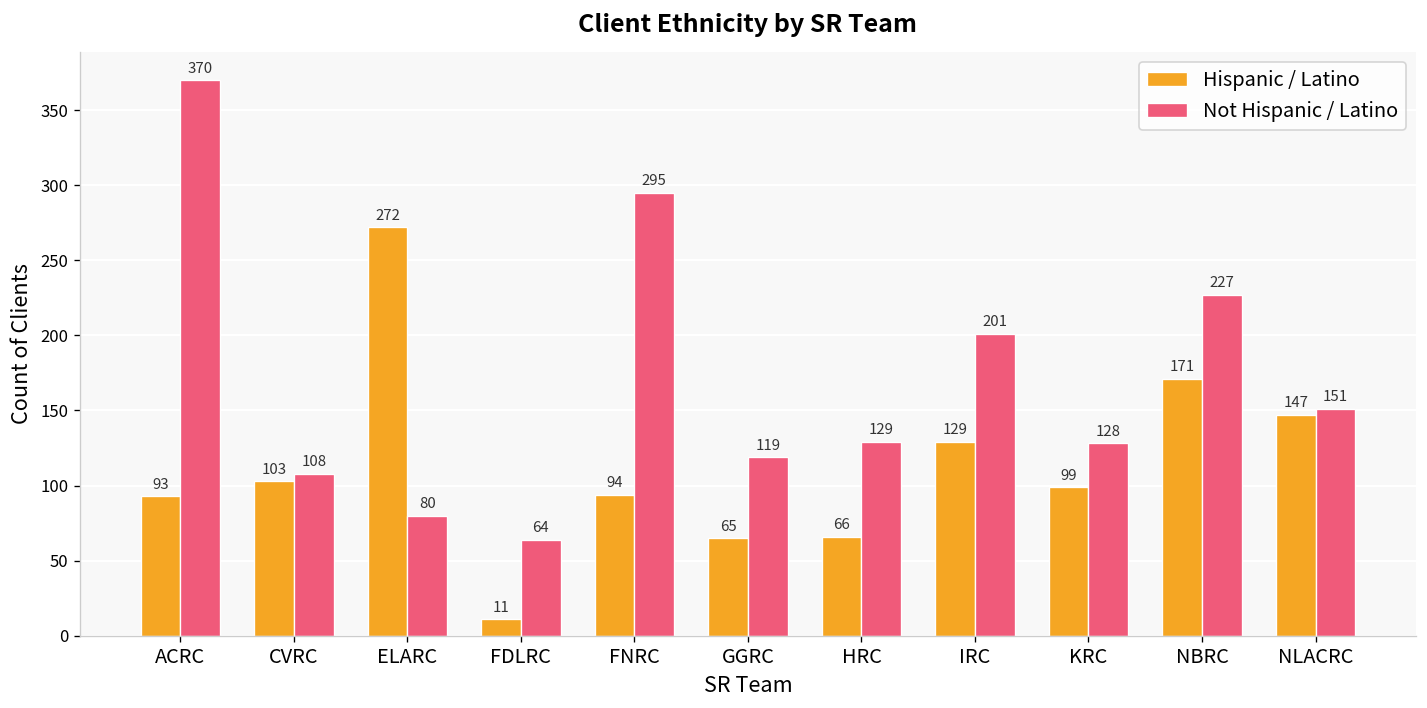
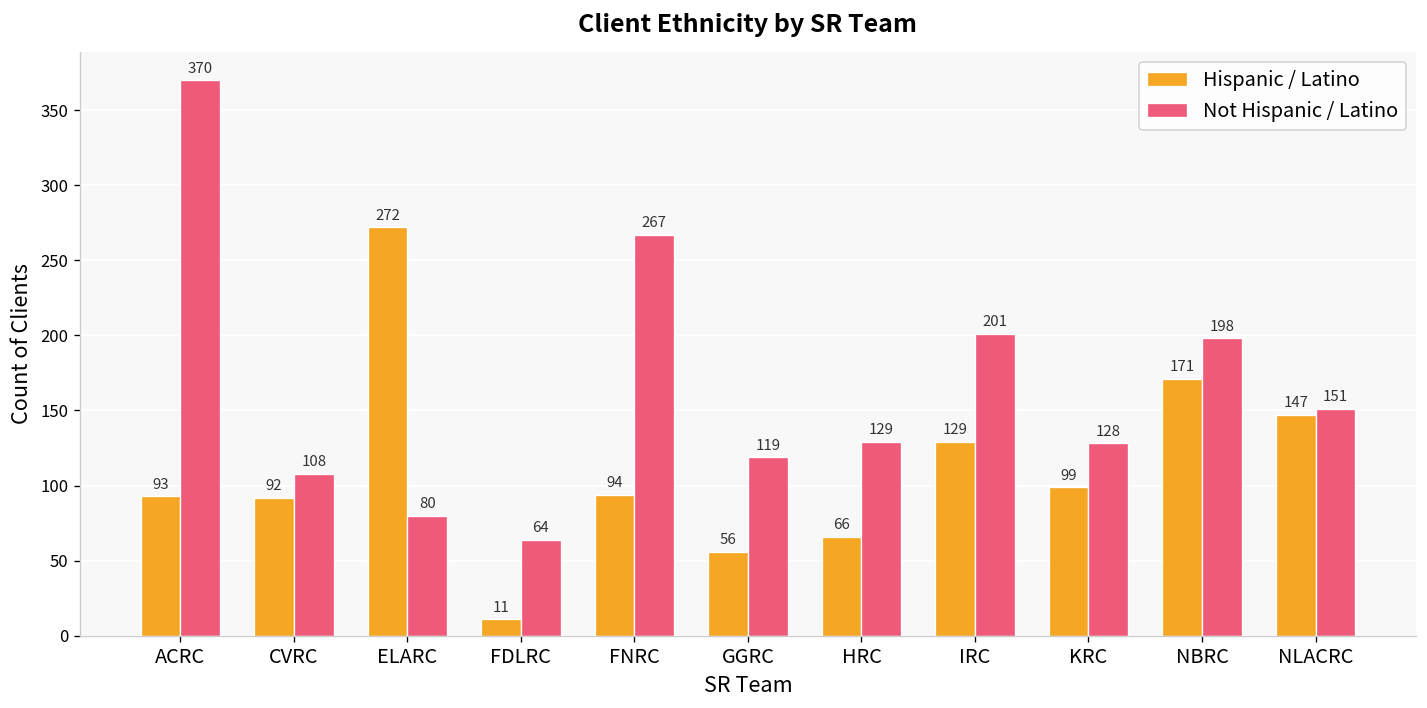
  {
    "Hispanic / Latino": {
      "ACRC": 93,
-     "CVRC": 103,
+     "CVRC": 92,
      "ELARC": 272,
      "FDLRC": 11,
      "FNRC": 94,
-     "GGRC": 65,
+     "GGRC": 56,
      "HRC": 66,
      "IRC": 129,
      "KRC": 99,
      "NBRC": 171,
      "NLACRC": 147
    },
    "Not Hispanic / Latino": {
      "ACRC": 370,
      "CVRC": 108,
      "ELARC": 80,
      "FDLRC": 64,
-     "FNRC": 295,
+     "FNRC": 267,
      "GGRC": 119,
      "HRC": 129,
      "IRC": 201,
      "KRC": 128,
-     "NBRC": 227,
+     "NBRC": 198,
      "NLACRC": 151
    }
  }
